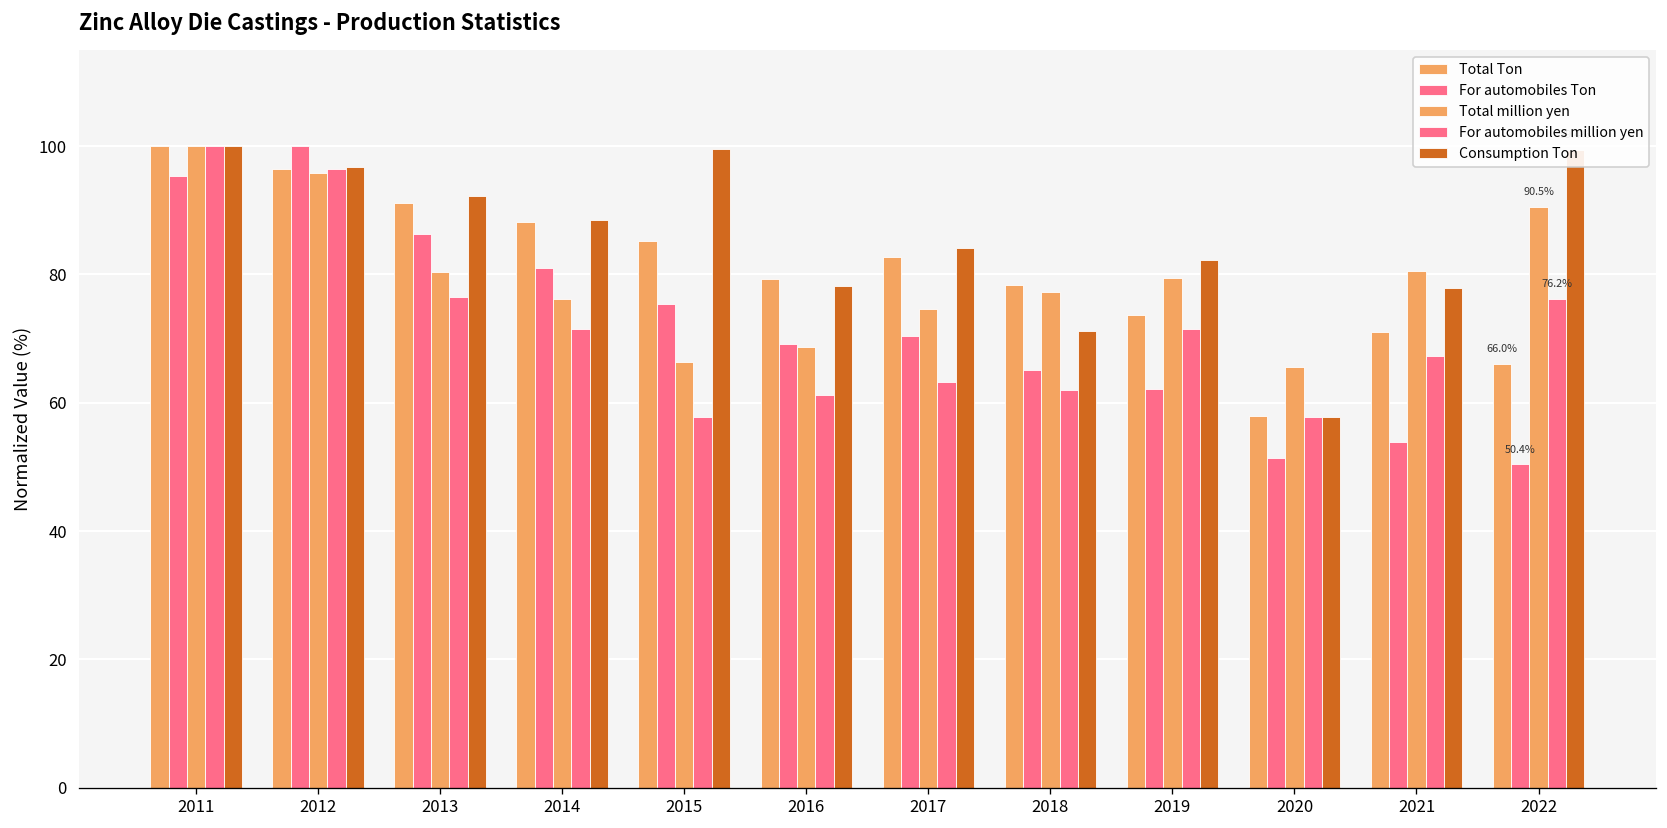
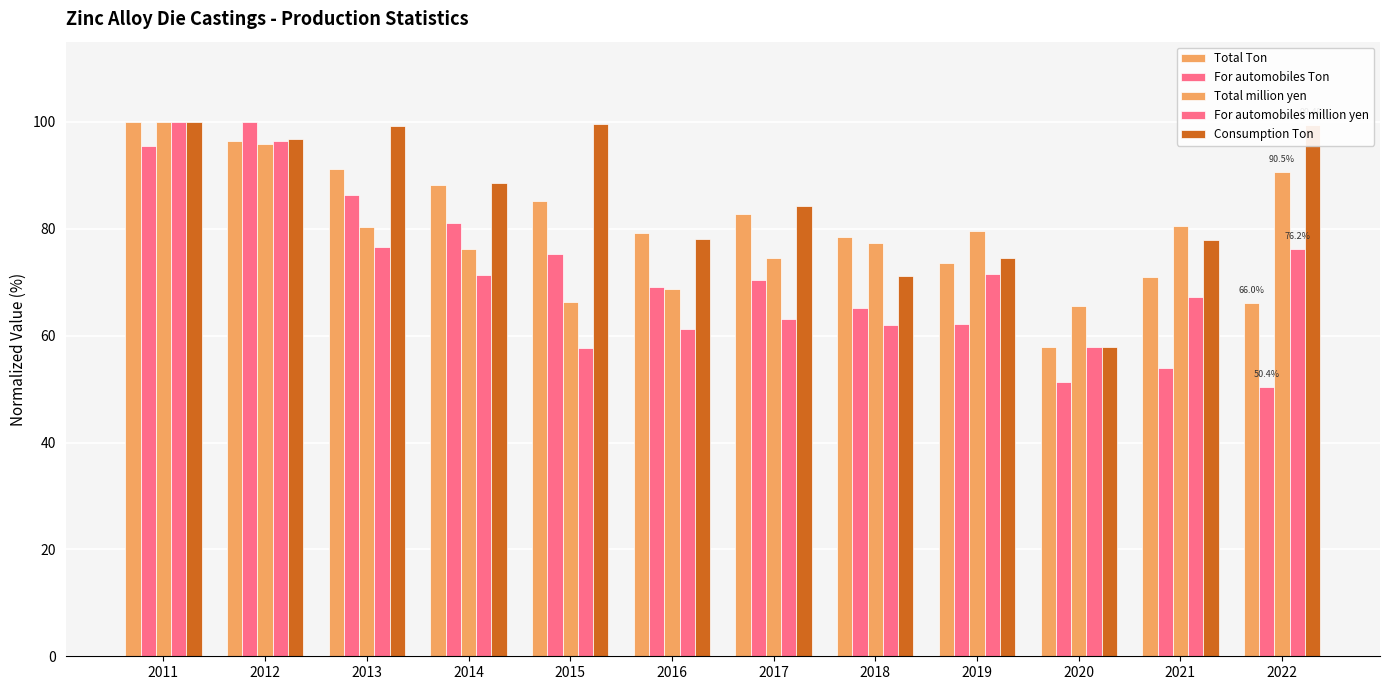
  {
    "Consumption Ton": {
      "2011": 100,
      "2012": 97,
-     "2013": 92,
+     "2013": 99,
      "2014": 88,
      "2015": 100,
      "2016": 78,
      "2017": 84,
      "2018": 71,
-     "2019": 82,
+     "2019": 74,
      "2020": 58,
      "2021": 78
    }
  }
